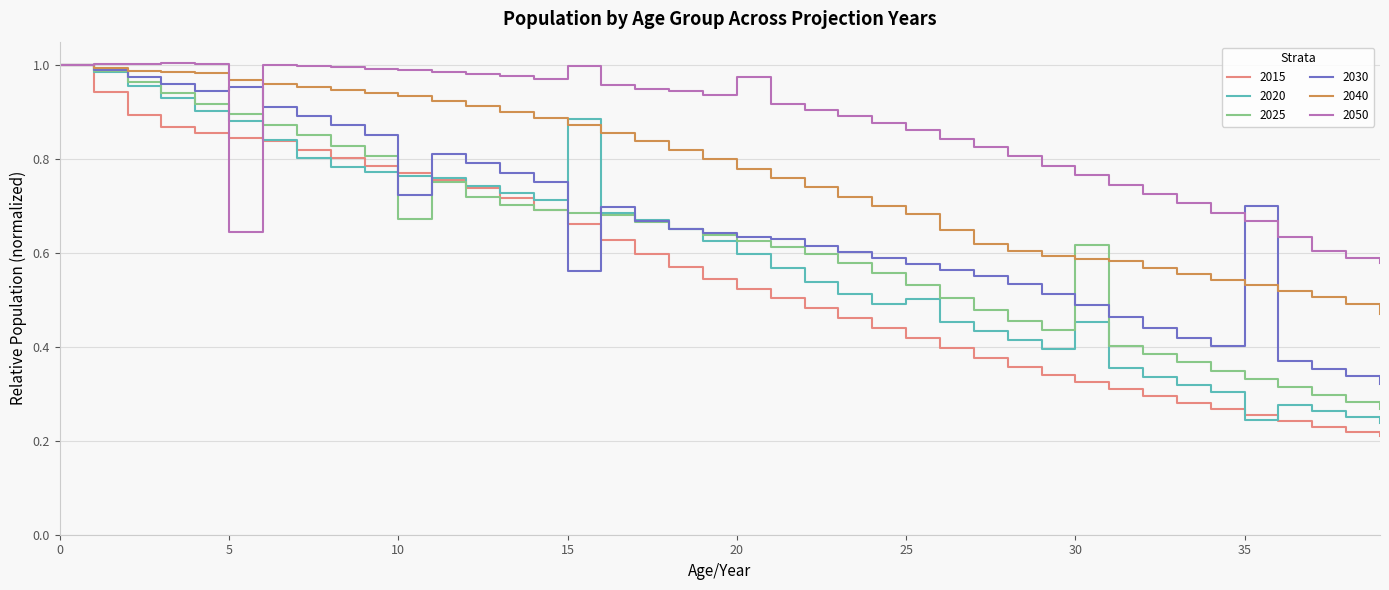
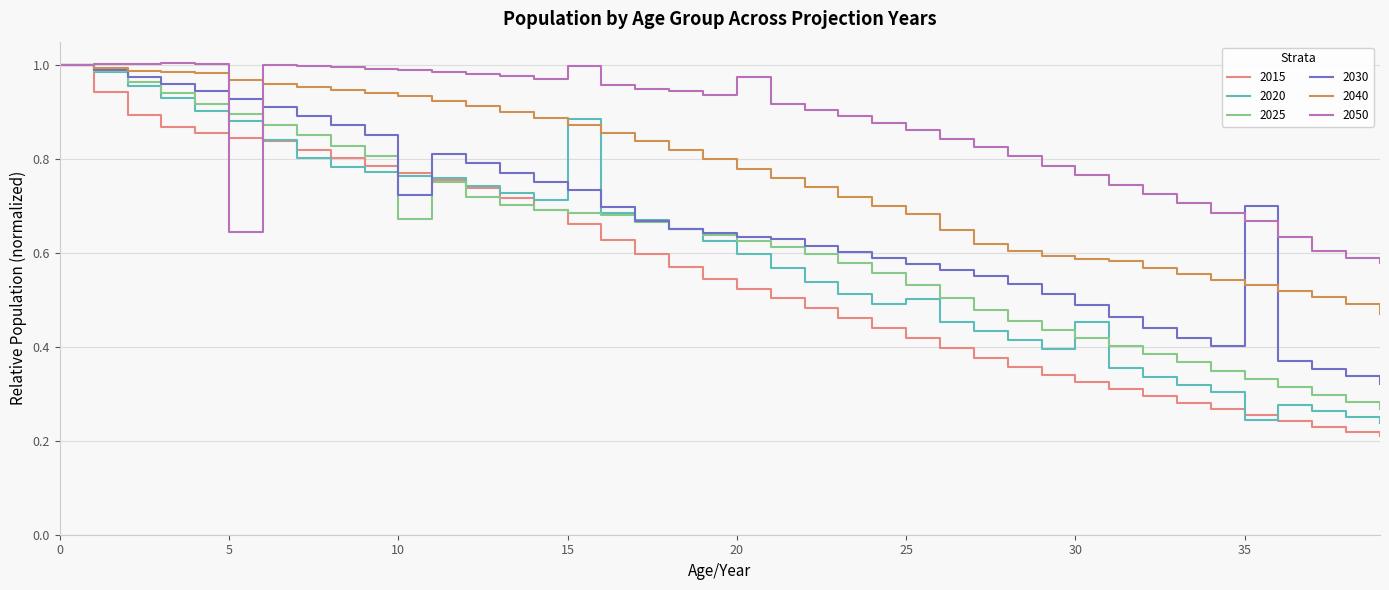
  {
    "2020": {
      "5": 0.88,
      "10": 0.76,
      "15": 0.88,
      "20": 0.60,
      "25": 0.50,
      "30": 0.45,
      "35": 0.24
    },
    "2025": {
      "5": 0.89,
      "10": 0.67,
      "15": 0.69,
      "20": 0.62,
      "25": 0.53,
-     "30": 0.62,
+     "30": 0.42,
      "35": 0.33
    },
    "2030": {
-     "5": 0.95,
+     "5": 0.93,
      "10": 0.72,
-     "15": 0.56,
+     "15": 0.73,
      "20": 0.63,
      "25": 0.58,
      "30": 0.49,
      "35": 0.70
    },
    "2050": {
      "5": 0.64,
      "10": 0.99,
      "15": 1.00,
      "20": 0.98,
      "25": 0.86,
      "30": 0.77,
      "35": 0.67
    }
  }
